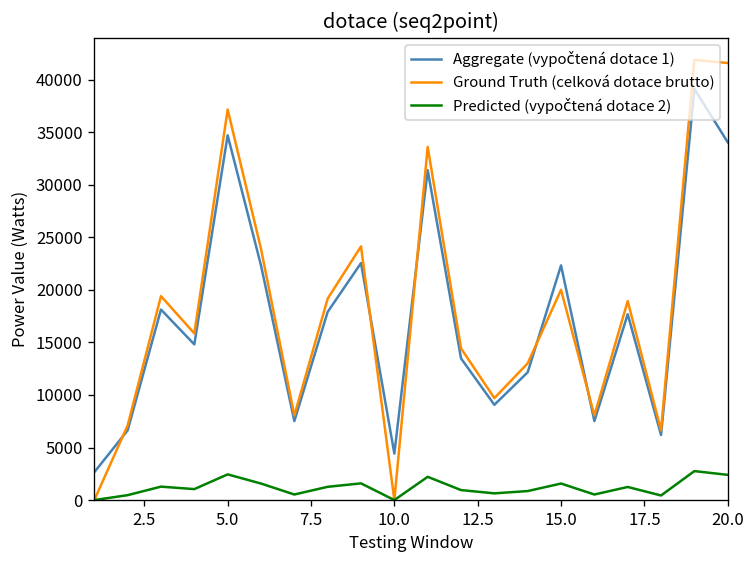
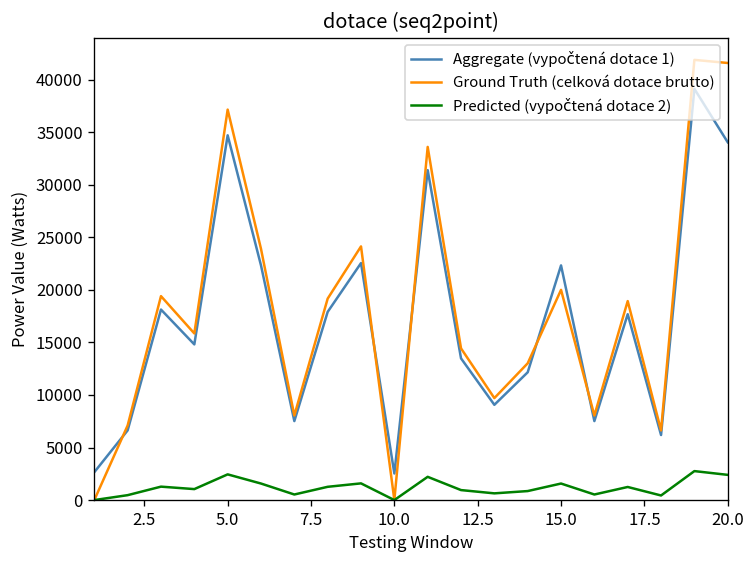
  {
    "Aggregate (vypočtená dotace 1)": {
      "5.0": 35000,
-     "10.0": 4000,
+     "10.0": 3000,
      "15.0": 22000,
      "20.0": 34000
    },
    "Ground Truth (celková dotace brutto)": {
      "5.0": 37000,
      "15.0": 20000,
      "20.0": 42000
    },
    "Predicted (vypočtená dotace 2)": {
      "5.0": 2000,
      "15.0": 2000,
      "20.0": 2000
    }
  }
